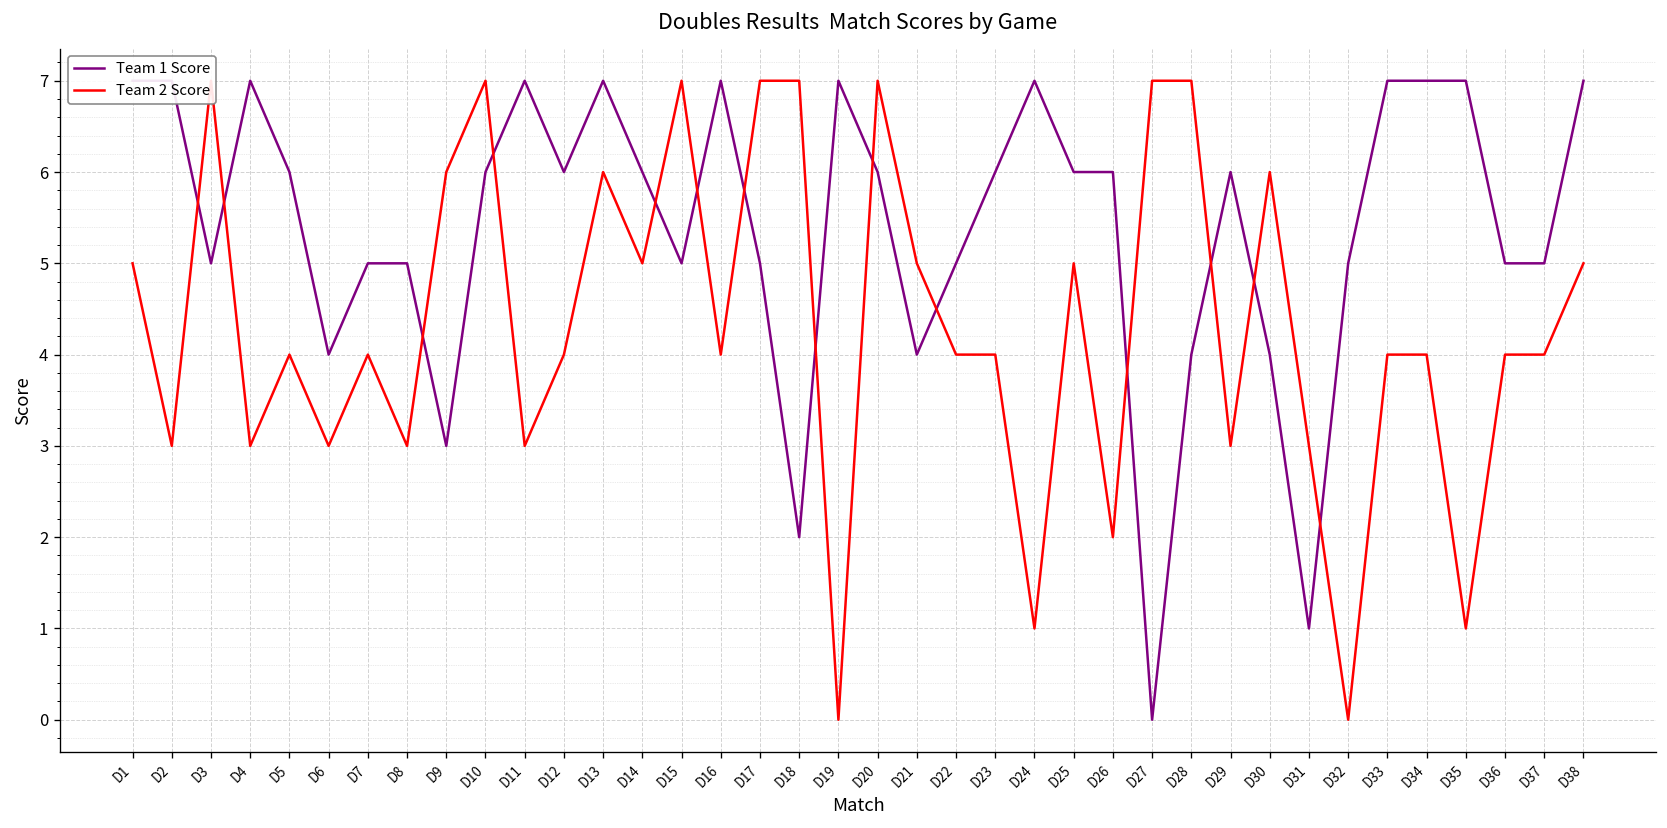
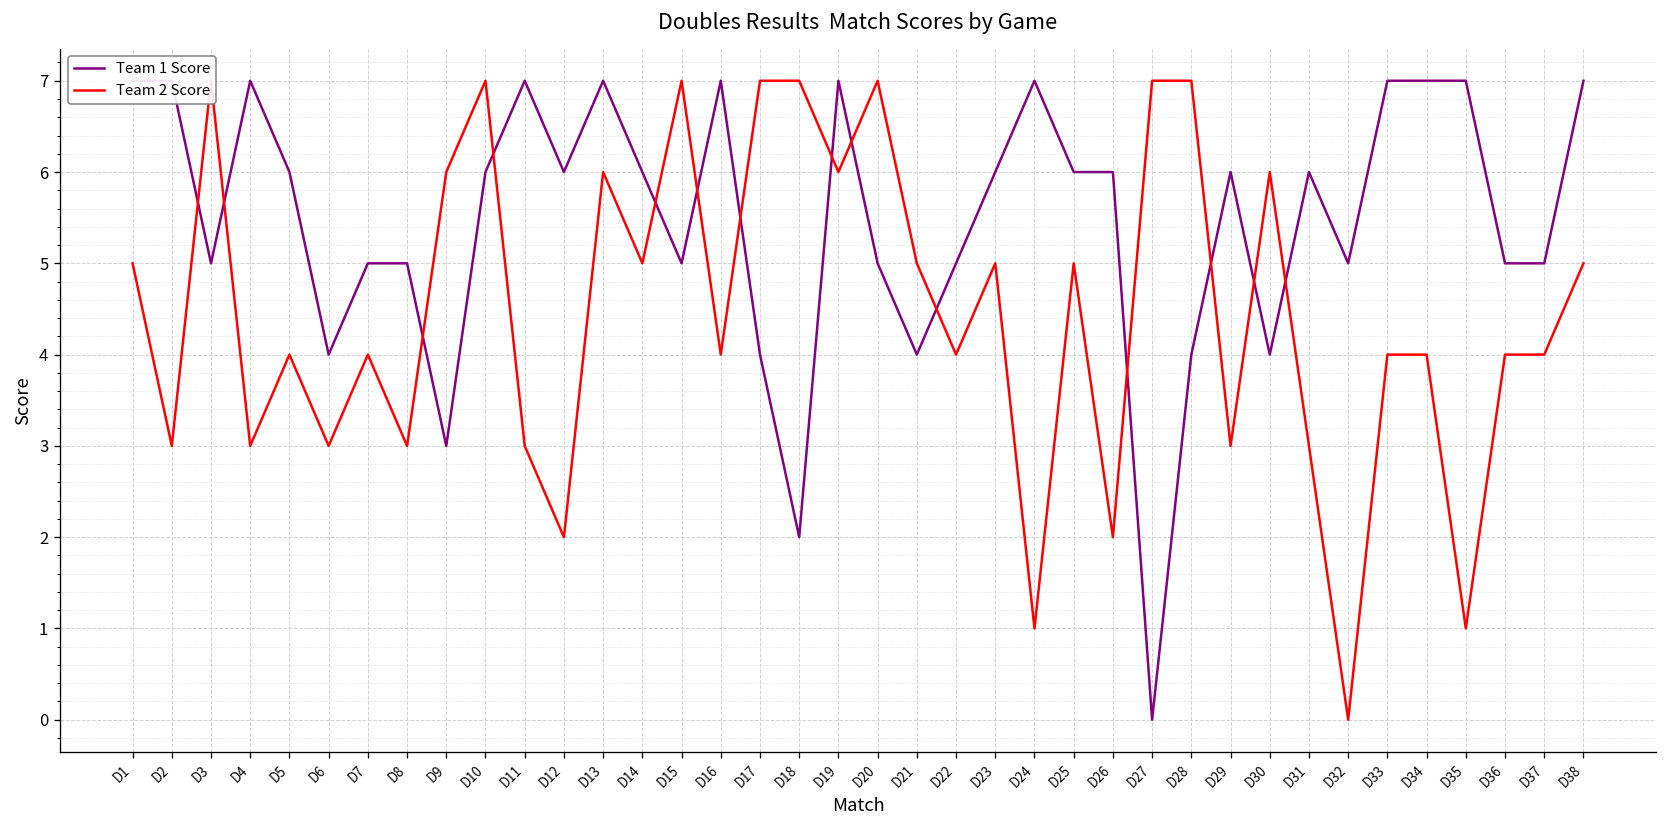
  {
    "Team 1 Score": {
      "D3": 5,
      "D4": 7,
      "D5": 6,
      "D6": 4,
      "D7": 5,
      "D8": 5,
      "D9": 3,
      "D10": 6,
      "D11": 7,
      "D12": 6,
      "D13": 7,
      "D14": 6,
      "D15": 5,
      "D16": 7,
-     "D17": 5,
+     "D17": 4,
      "D18": 2,
      "D19": 7,
-     "D20": 6,
+     "D20": 5,
      "D21": 4,
      "D22": 5,
      "D23": 6,
      "D24": 7,
      "D25": 6,
      "D26": 6,
      "D27": 0,
      "D28": 4,
      "D29": 6,
      "D30": 4,
-     "D31": 1,
+     "D31": 6,
      "D32": 5,
      "D33": 7,
      "D34": 7,
      "D35": 7,
      "D36": 5,
      "D37": 5,
      "D38": 7
    },
    "Team 2 Score": {
      "D1": 5,
      "D2": 3,
      "D4": 3,
      "D5": 4,
      "D6": 3,
      "D7": 4,
      "D8": 3,
      "D9": 6,
      "D10": 7,
      "D11": 3,
-     "D12": 4,
+     "D12": 2,
      "D13": 6,
      "D14": 5,
      "D15": 7,
      "D16": 4,
      "D17": 7,
      "D18": 7,
-     "D19": 0,
+     "D19": 6,
      "D20": 7,
      "D21": 5,
      "D22": 4,
-     "D23": 4,
+     "D23": 5,
      "D24": 1,
      "D25": 5,
      "D26": 2,
      "D27": 7,
      "D28": 7,
      "D29": 3,
      "D30": 6,
      "D31": 3,
      "D32": 0,
      "D33": 4,
      "D34": 4,
      "D35": 1,
      "D36": 4,
      "D37": 4,
      "D38": 5
    }
  }
